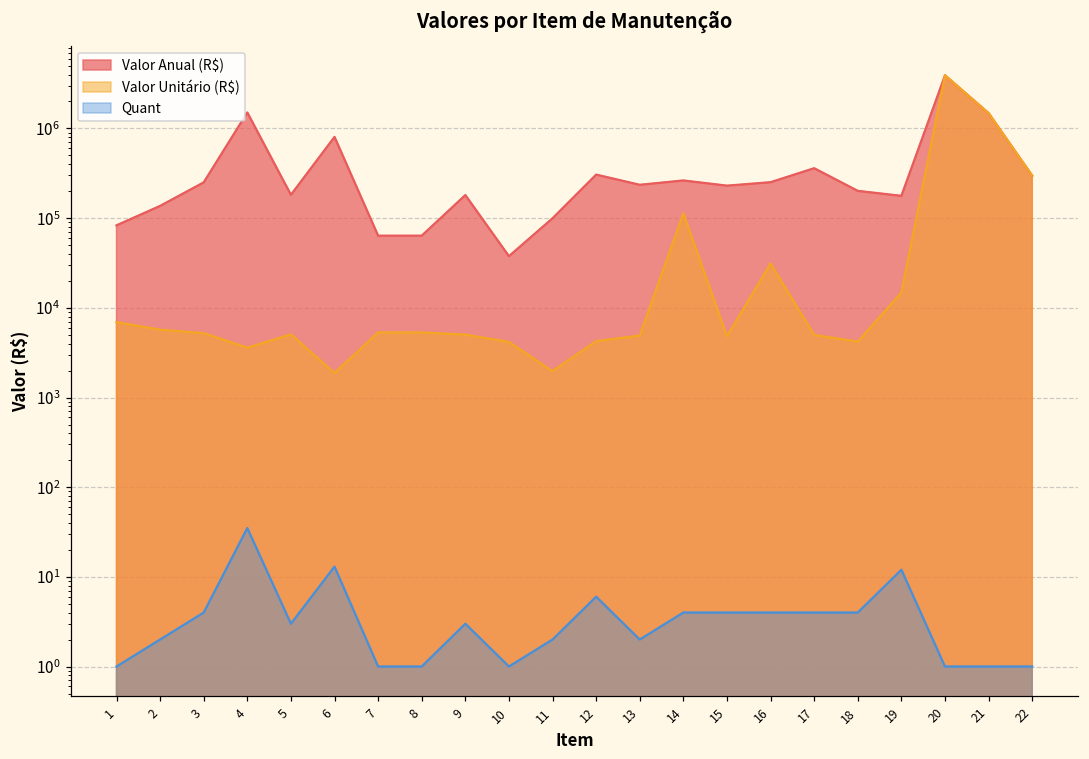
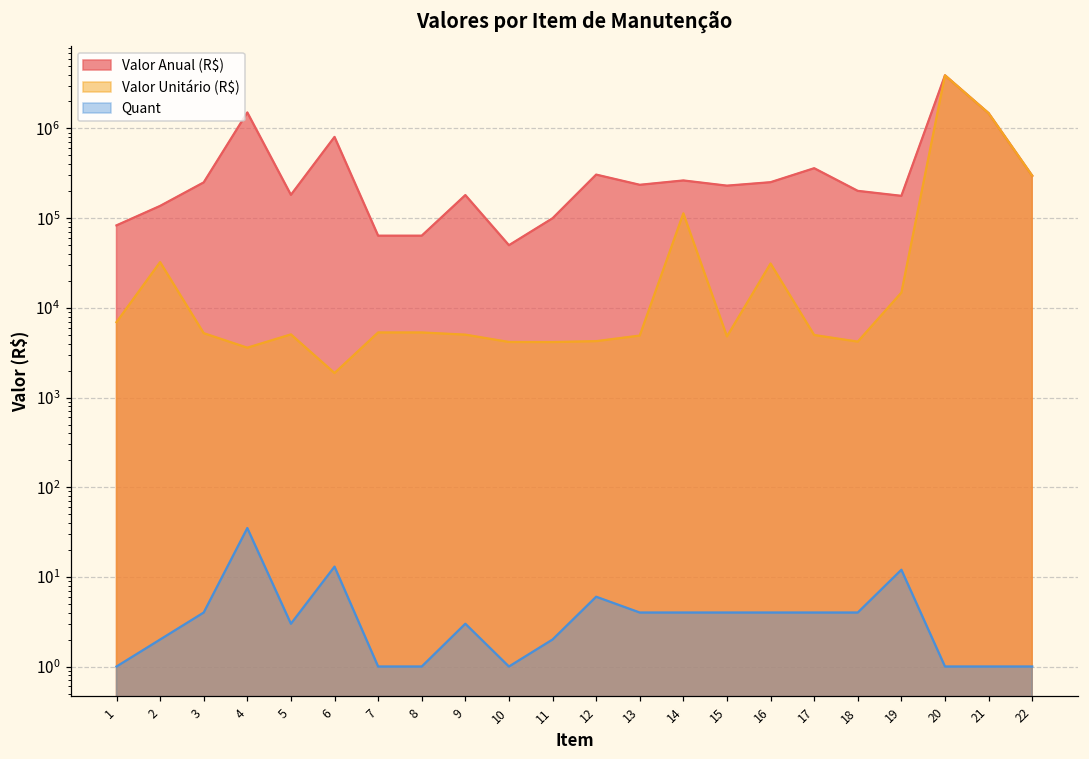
  {
    "Valor Anual (R$)": {
      "1": 80000,
      "2": 140000,
      "3": 250000,
      "4": 1500000,
      "5": 180000,
      "6": 800000,
      "7": 60000,
      "8": 60000,
      "9": 180000,
-     "10": 40000,
+     "10": 50000,
      "11": 100000,
      "12": 310000,
      "13": 240000,
      "14": 260000,
      "15": 230000,
      "16": 250000,
      "17": 400000,
      "18": 200000,
      "19": 180000
    },
    "Valor Unitário (R$)": {
      "1": 7000,
-     "2": 6000,
+     "2": 32000,
      "3": 5000,
      "4": 4000,
      "5": 5000,
      "6": 1900,
      "7": 5000,
      "8": 5000,
      "9": 5000,
      "10": 4000,
-     "11": 2000,
+     "11": 4000,
      "12": 4000,
      "13": 5000,
      "14": 110000,
      "15": 5000,
      "16": 31000,
      "17": 5000,
      "18": 4000,
      "19": 15000
    },
    "Quant": {
      "1": 1,
      "2": 2,
      "3": 4,
      "4": 35,
      "5": 3,
      "6": 13,
      "7": 1,
      "8": 1,
      "9": 3,
      "10": 1,
      "11": 2,
      "12": 6,
-     "13": 2,
+     "13": 4,
      "14": 4,
      "15": 4,
      "16": 4,
      "17": 4,
      "18": 4,
      "19": 12,
      "20": 1,
      "21": 1,
      "22": 1
    }
  }
